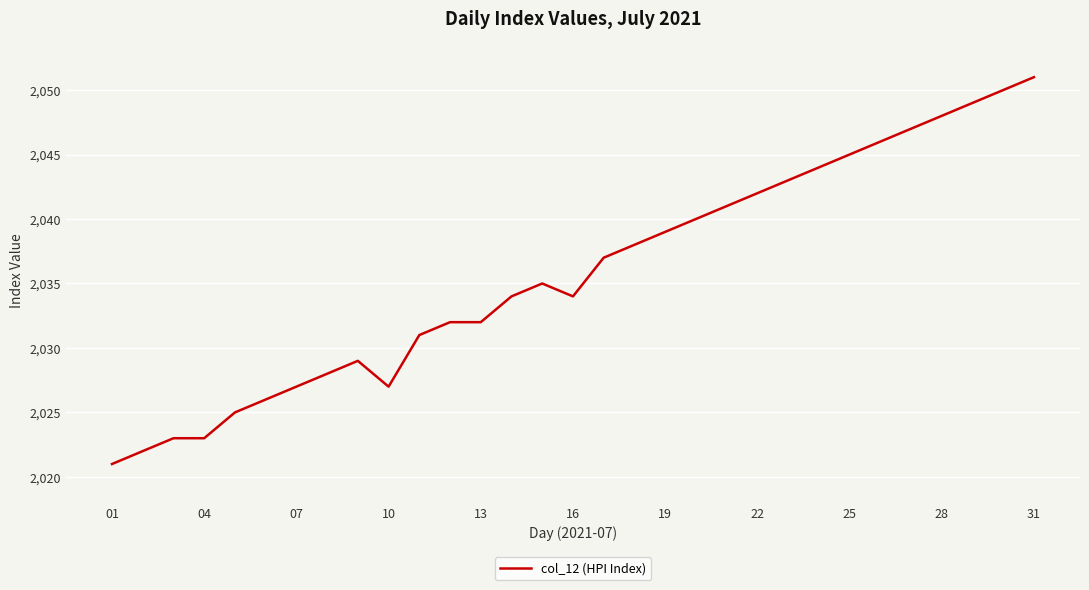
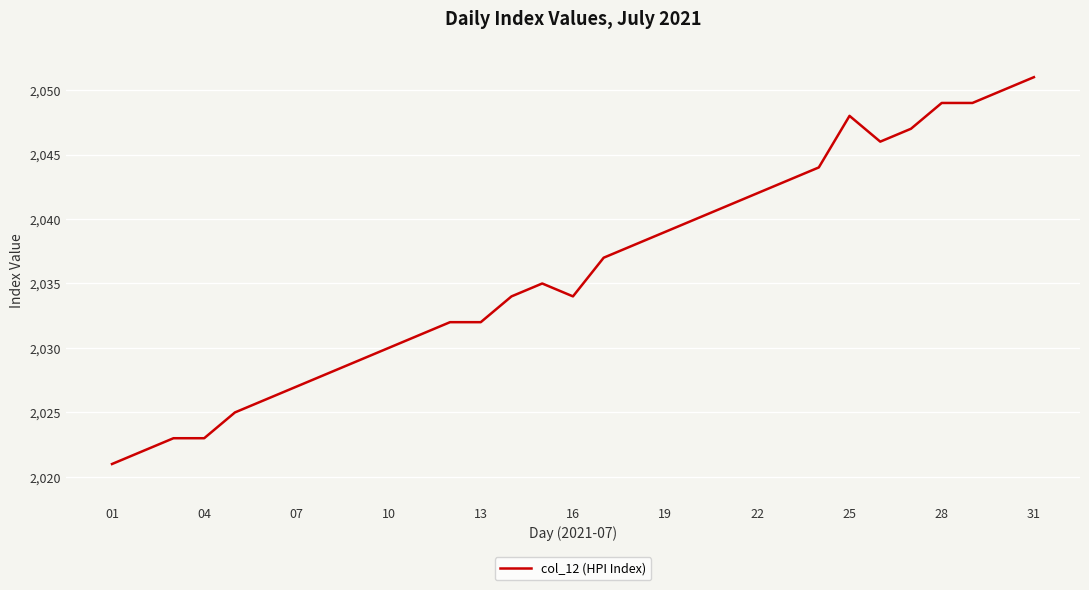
  {
    "01": "2,021",
    "04": "2,023",
    "07": "2,027",
-   "10": "2,027",
+   "10": "2,030",
    "13": "2,032",
    "16": "2,034",
    "19": "2,039",
    "22": "2,042",
-   "25": "2,045",
-   "28": "2,048",
+   "25": "2,048",
+   "28": "2,049",
    "31": "2,051"
  }
